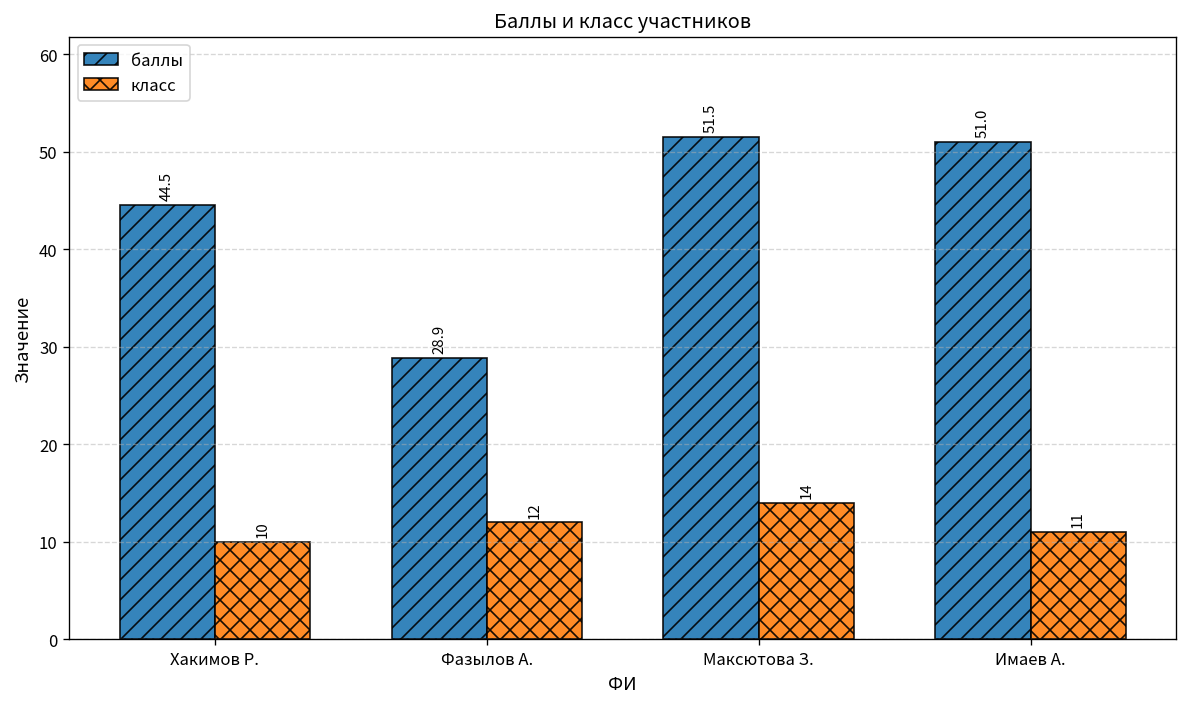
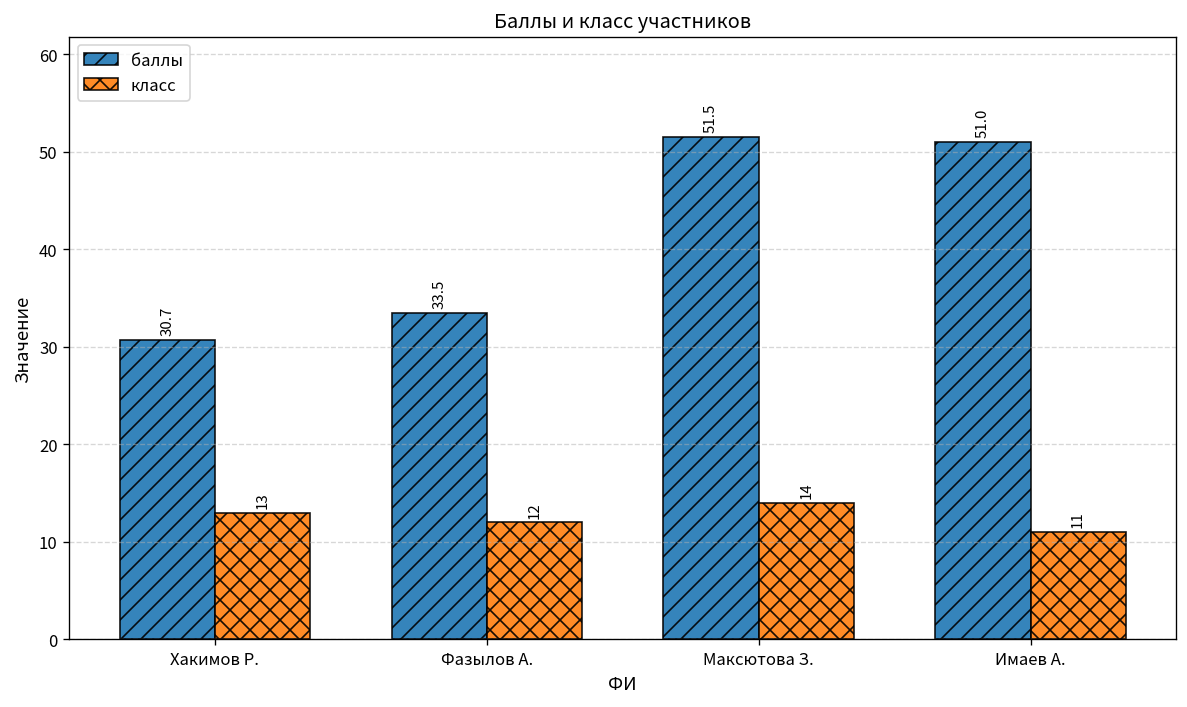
  {
    "баллы": {
-     "Хакимов Р.": 44.5,
-     "Фазылов А.": 28.9,
+     "Хакимов Р.": 30.7,
+     "Фазылов А.": 33.5,
      "Максютова З.": 51.5,
      "Имаев А.": 51.0
    },
    "класс": {
-     "Хакимов Р.": 10,
+     "Хакимов Р.": 13,
      "Фазылов А.": 12,
      "Максютова З.": 14,
      "Имаев А.": 11
    }
  }
